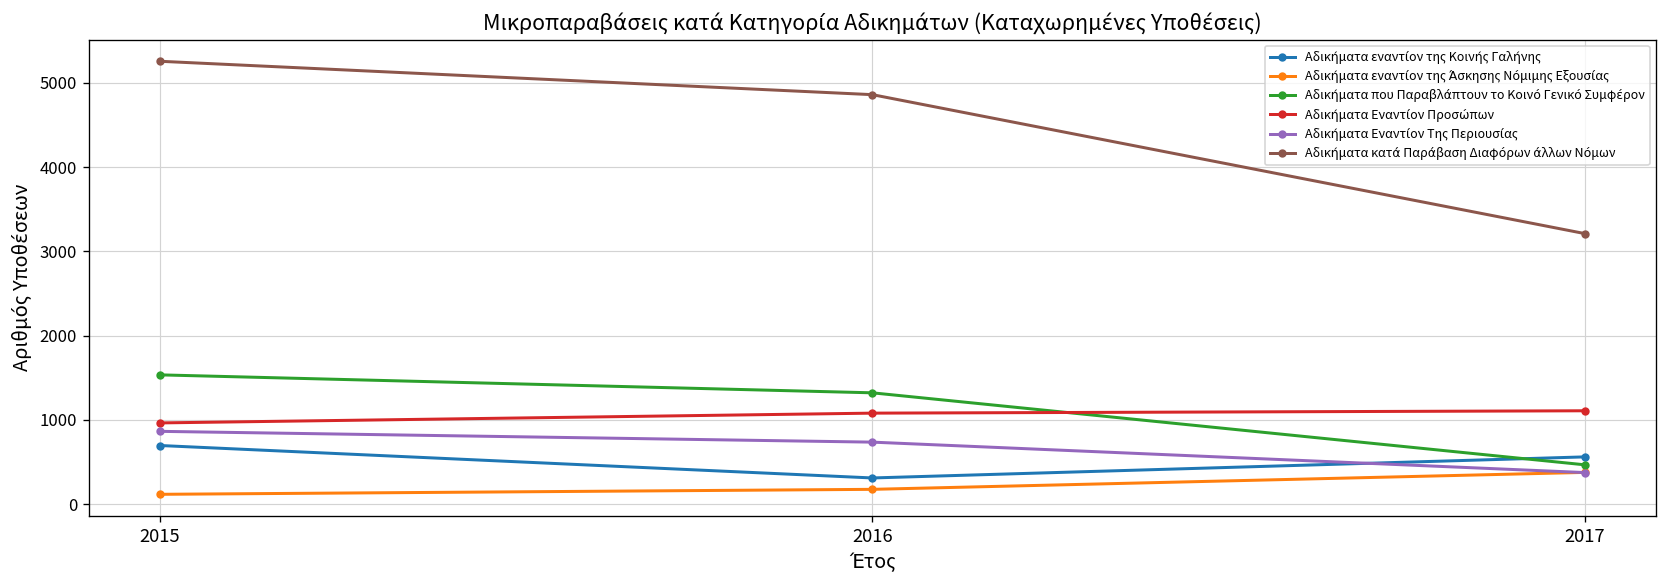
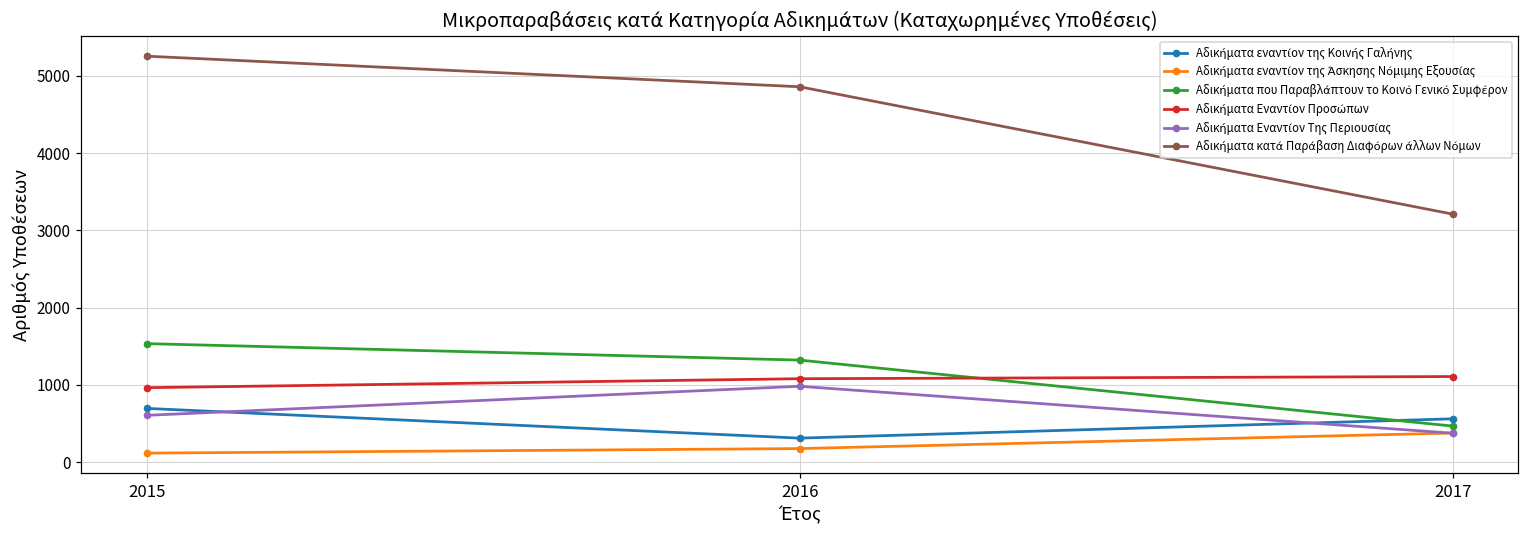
  {
    "Αδικήματα εναντίον της Κοινής Γαλήνης": {
      "2015": 700,
      "2016": 300,
      "2017": 600
    },
    "Αδικήματα εναντίον της Άσκησης Νόμιμης Εξουσίας": {
      "2015": 100,
      "2016": 200
    },
    "Αδικήματα που Παραβλάπτουν το Κοινό Γενικό Συμφέρον": {
      "2015": 1500,
      "2016": 1300,
      "2017": 500
    },
    "Αδικήματα Εναντίον Προσώπων": {
      "2015": 1000,
      "2016": 1100,
      "2017": 1100
    },
    "Αδικήματα Εναντίον Της Περιουσίας": {
-     "2015": 900,
-     "2016": 700
+     "2015": 600,
+     "2016": 1000
    },
    "Αδικήματα κατά Παράβαση Διαφόρων άλλων Νόμων": {
      "2015": 5300,
      "2016": 4900,
      "2017": 3200
    }
  }
